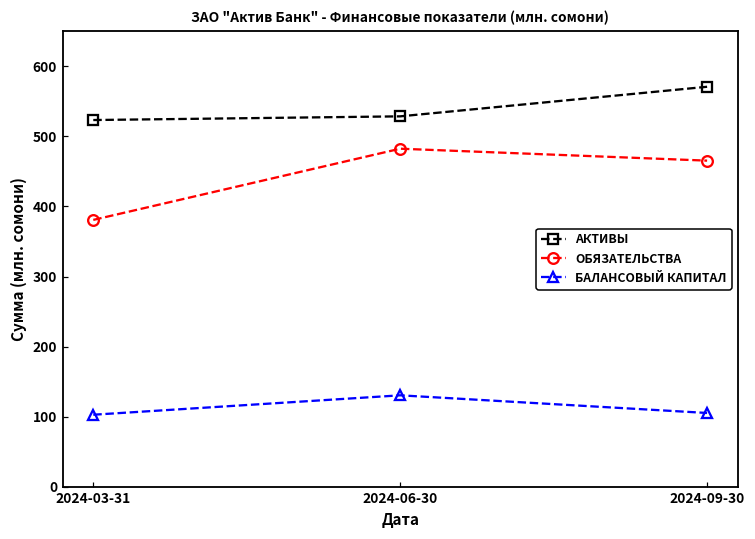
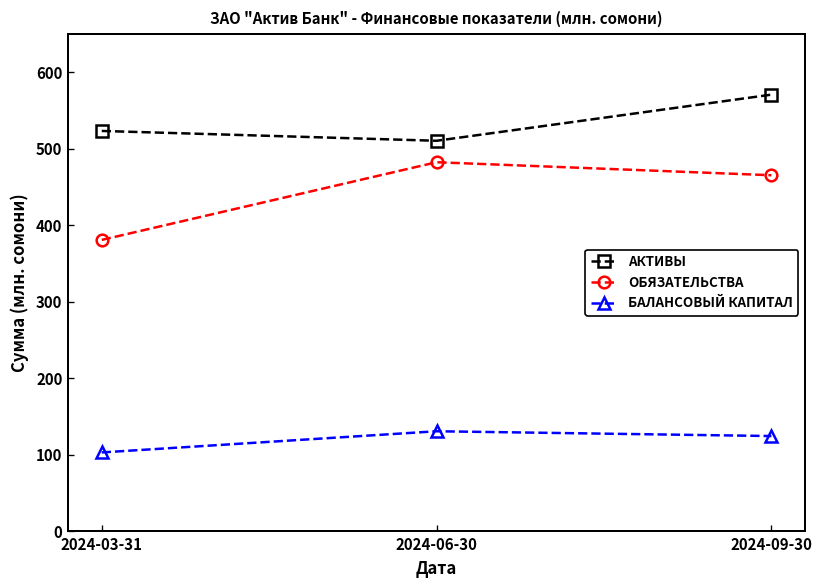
  {
    "АКТИВЫ": {
      "2024-03-31": 520,
-     "2024-06-30": 530,
+     "2024-06-30": 510,
      "2024-09-30": 570
    },
    "ОБЯЗАТЕЛЬСТВА": {
      "2024-03-31": 380,
      "2024-06-30": 480,
      "2024-09-30": 470
    },
    "БАЛАНСОВЫЙ КАПИТАЛ": {
      "2024-03-31": 100,
      "2024-06-30": 130,
-     "2024-09-30": 110
+     "2024-09-30": 120
    }
  }
